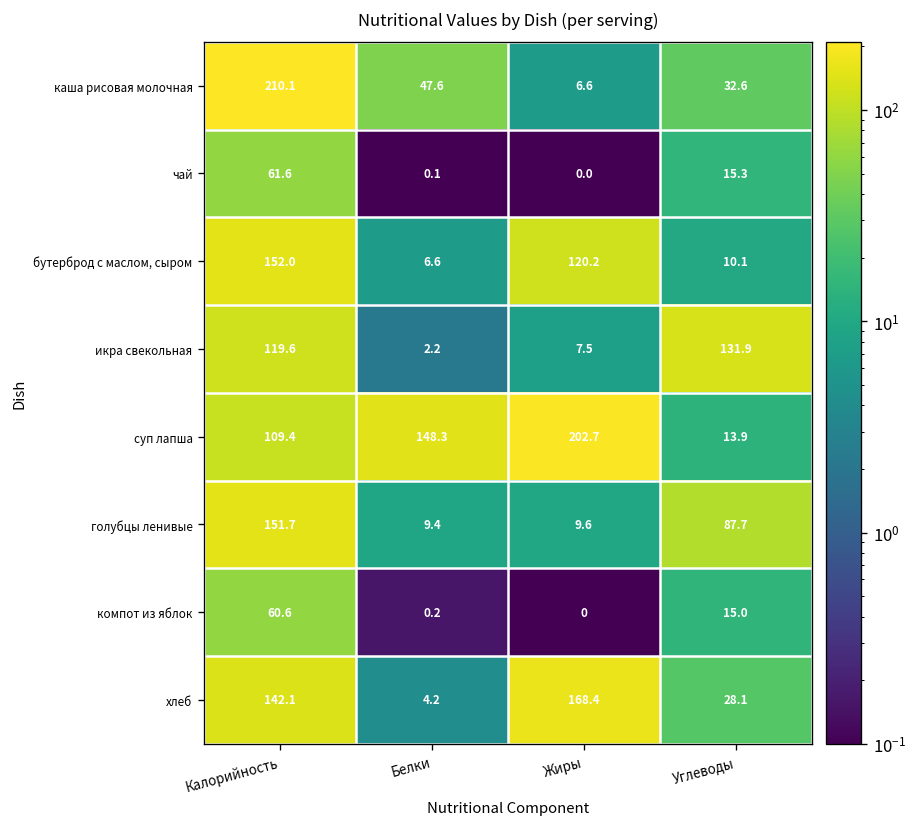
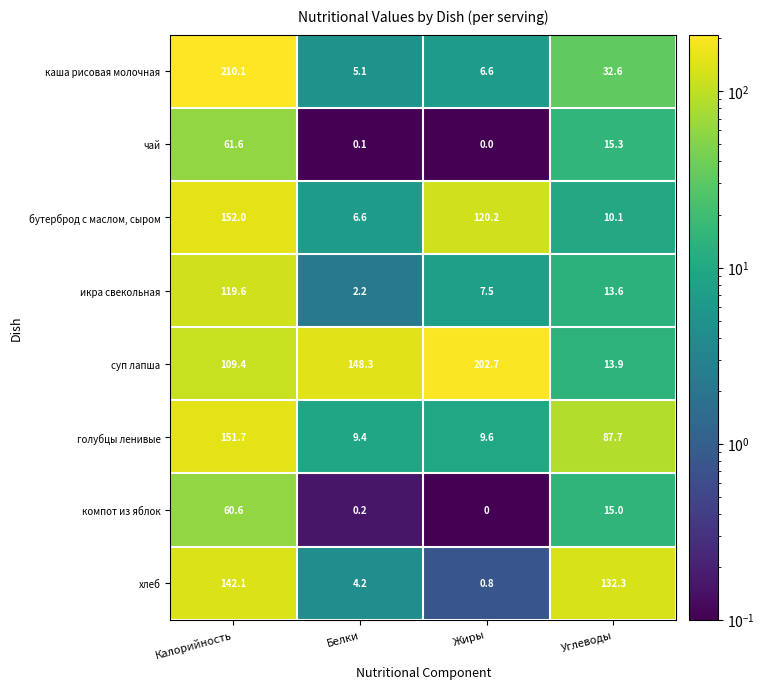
  {
    "каша рисовая молочная": {
      "Калорийность": 210.1,
-     "Белки": 47.6,
+     "Белки": 5.1,
      "Жиры": 6.6,
      "Углеводы": 32.6
    },
    "чай": {
      "Калорийность": 61.6,
      "Белки": 0.1,
      "Жиры": 0.0,
      "Углеводы": 15.3
    },
    "бутерброд с маслом, сыром": {
      "Калорийность": 152.0,
      "Белки": 6.6,
      "Жиры": 120.2,
      "Углеводы": 10.1
    },
    "икра свекольная": {
      "Калорийность": 119.6,
      "Белки": 2.2,
      "Жиры": 7.5,
-     "Углеводы": 131.9
+     "Углеводы": 13.6
    },
    "суп лапша": {
      "Калорийность": 109.4,
      "Белки": 148.3,
      "Жиры": 202.7,
      "Углеводы": 13.9
    },
    "голубцы ленивые": {
      "Калорийность": 151.7,
      "Белки": 9.4,
      "Жиры": 9.6,
      "Углеводы": 87.7
    },
    "компот из яблок": {
      "Калорийность": 60.6,
      "Белки": 0.2,
      "Жиры": 0,
      "Углеводы": 15.0
    },
    "хлеб": {
      "Калорийность": 142.1,
      "Белки": 4.2,
-     "Жиры": 168.4,
-     "Углеводы": 28.1
+     "Жиры": 0.8,
+     "Углеводы": 132.3
    }
  }
